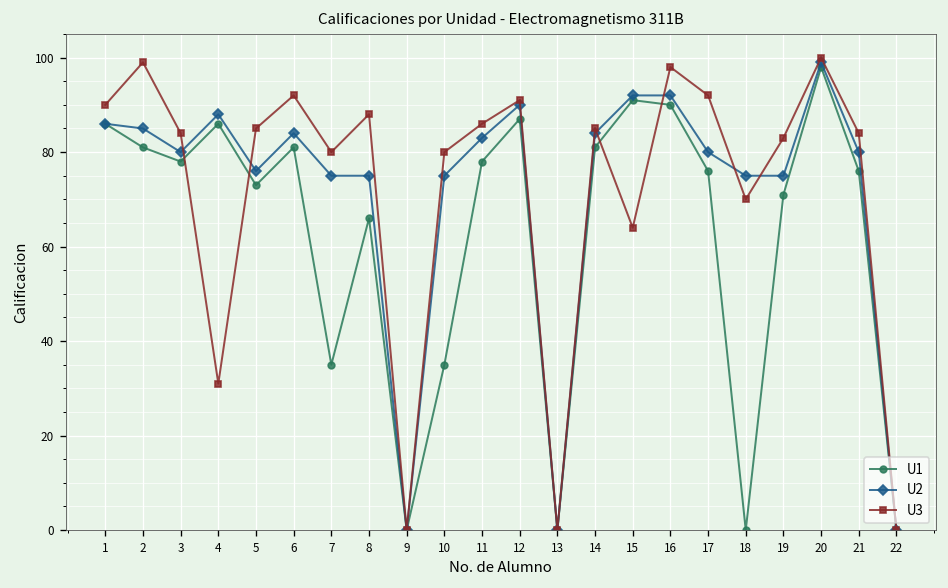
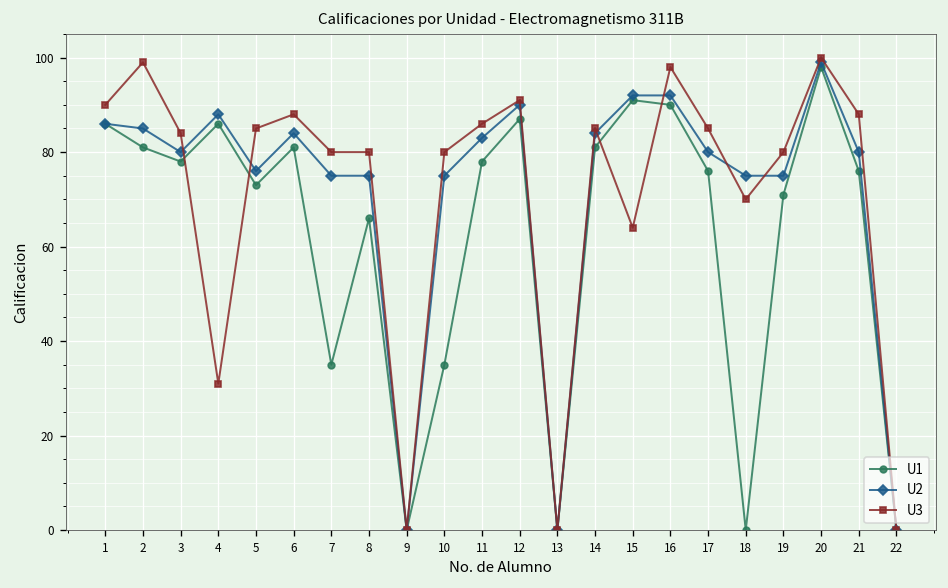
  {
    "U3": {
      "1": 90,
      "2": 99,
      "3": 84,
      "4": 31,
      "5": 85,
-     "6": 92,
+     "6": 88,
      "7": 80,
-     "8": 88,
+     "8": 80,
      "10": 80,
      "11": 86,
      "12": 91,
      "14": 85,
      "15": 64,
      "16": 98,
-     "17": 92,
+     "17": 85,
      "18": 70,
-     "19": 83,
+     "19": 80,
      "20": 100,
-     "21": 84
+     "21": 88
    }
  }
